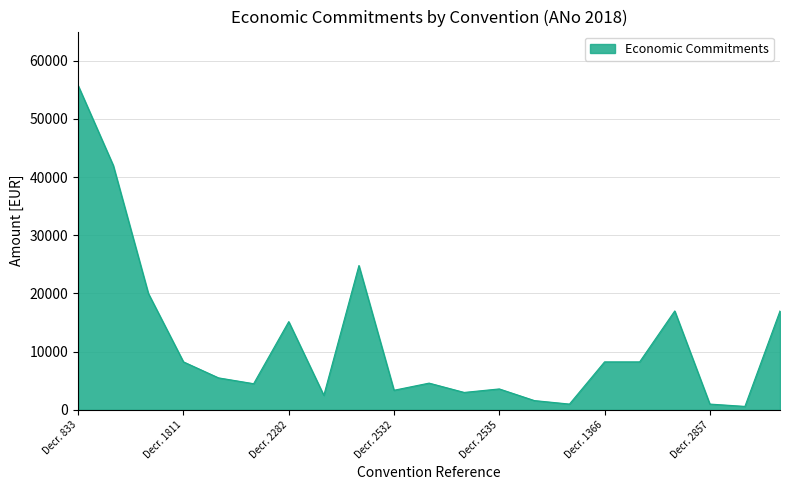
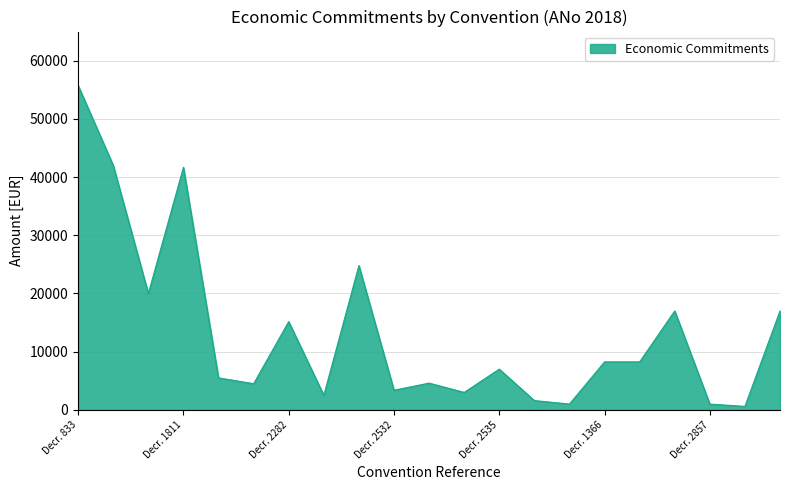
  {
    "Decr. 833": 56000,
-   "Decr. 1811": 8000,
+   "Decr. 1811": 42000,
    "Decr. 2282": 15000,
    "Decr. 2532": 3000,
-   "Decr. 2535": 4000,
+   "Decr. 2535": 7000,
    "Decr. 1366": 8000,
    "Decr. 2857": 1000
  }
